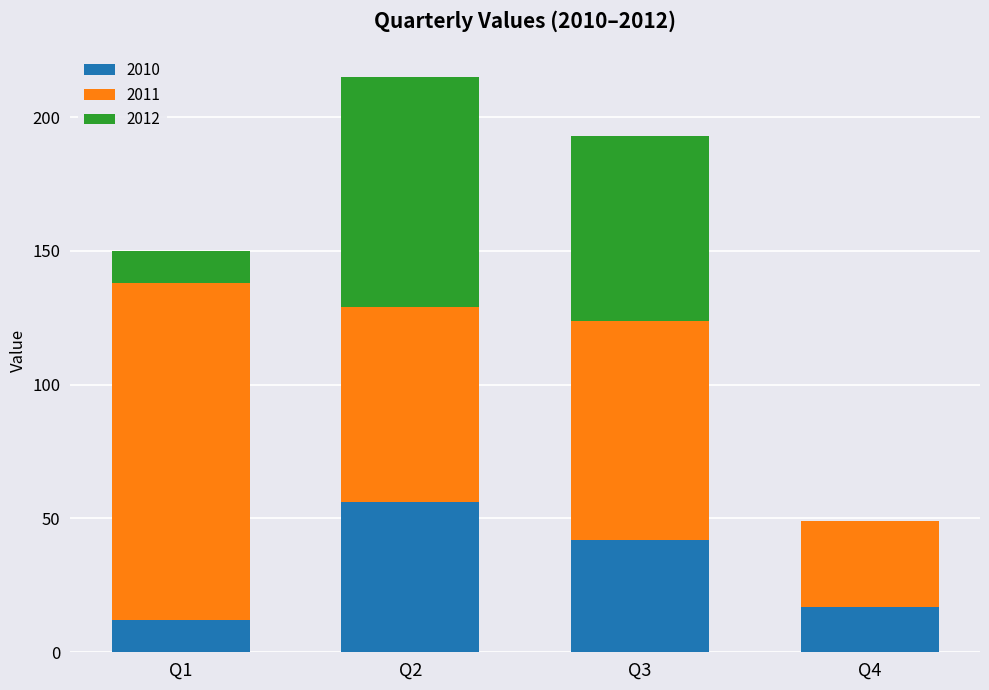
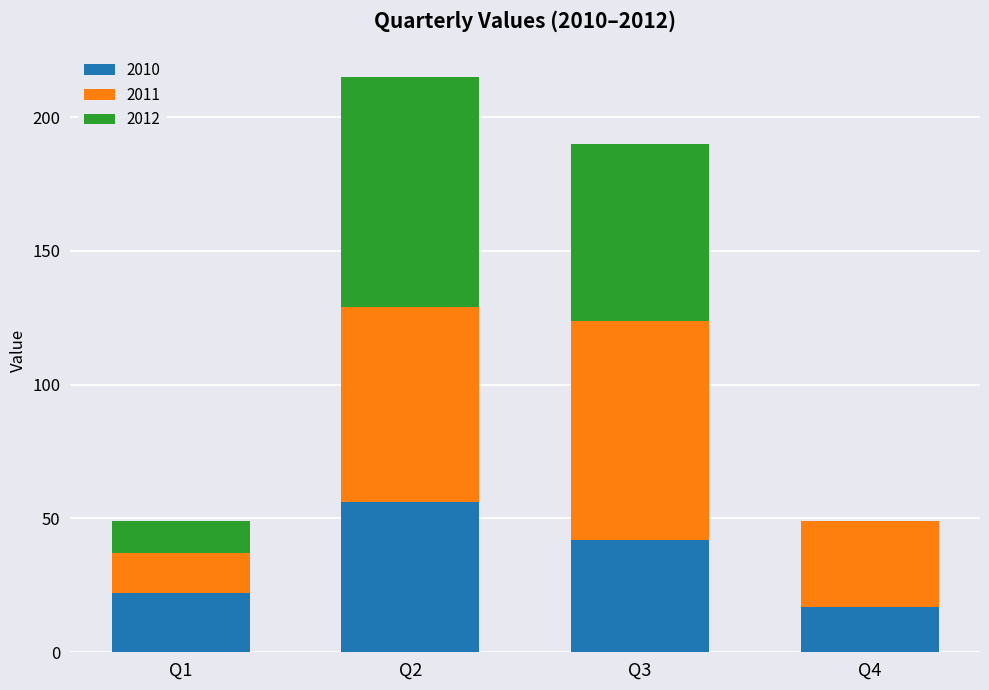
  {
    "2010": {
-     "Q1": 12,
+     "Q1": 22,
      "Q2": 56,
      "Q3": 42,
      "Q4": 17
    },
    "2011": {
-     "Q1": 126,
+     "Q1": 15,
      "Q2": 73,
      "Q3": 82,
      "Q4": 32
    },
    "2012": {
      "Q1": 12,
      "Q2": 86,
-     "Q3": 69,
+     "Q3": 66,
      "Q4": 0
    }
  }
